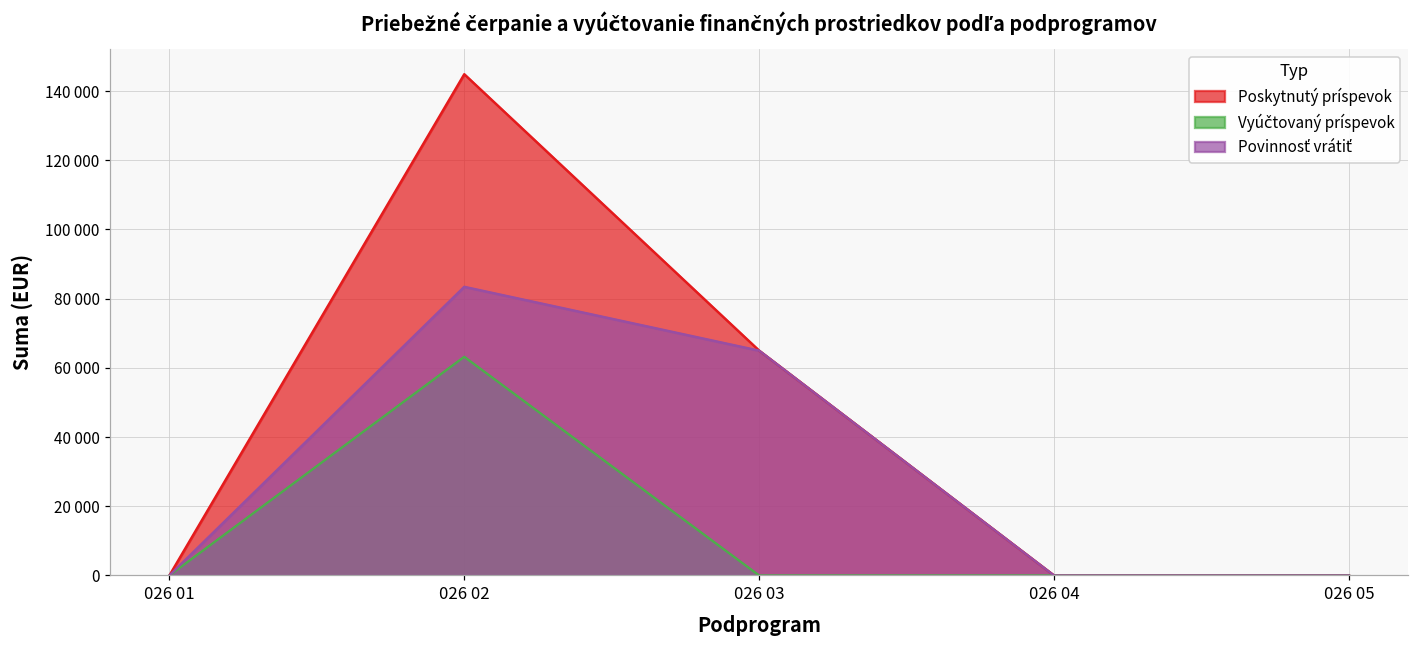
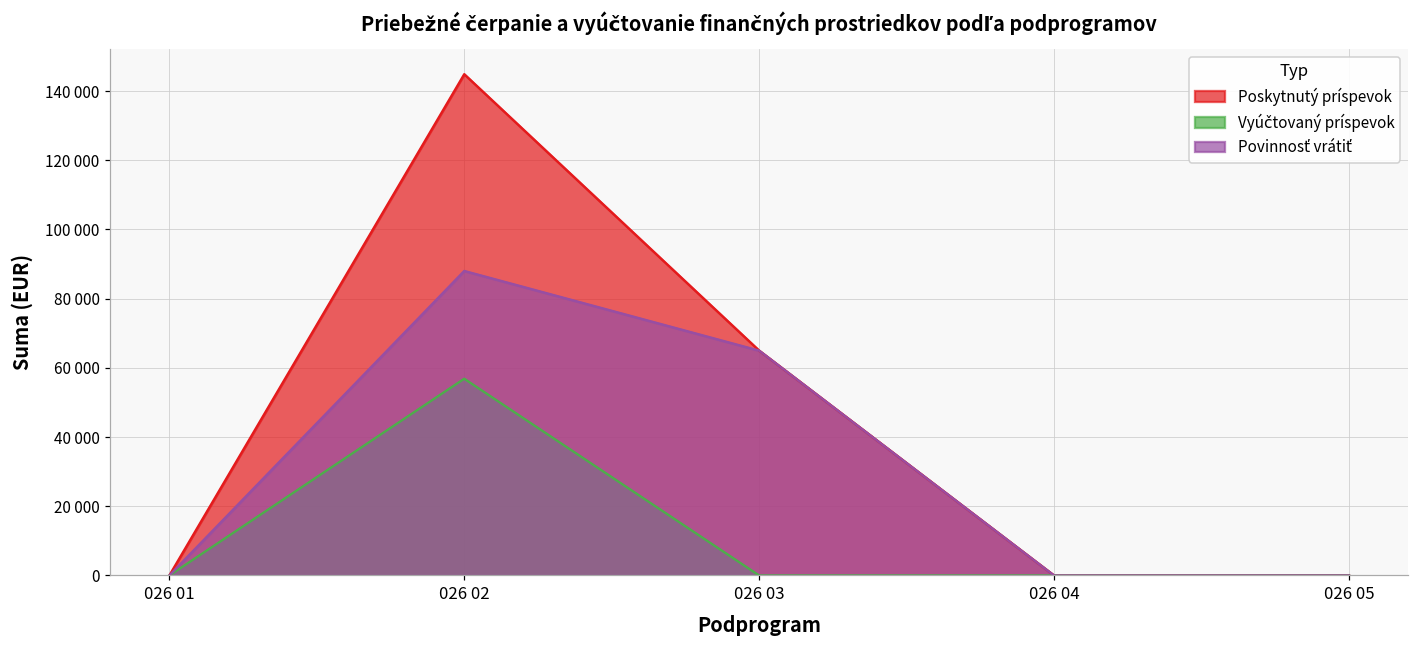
  {
    "Poskytnutý príspevok": {
      "026 02": 145000
    },
    "Vyúčtovaný príspevok": {
-     "026 02": 63000,
+     "026 02": 57000,
      "026 03": 0
    },
    "Povinnosť vrátiť": {
-     "026 02": 83000
+     "026 02": 88000
    }
  }
